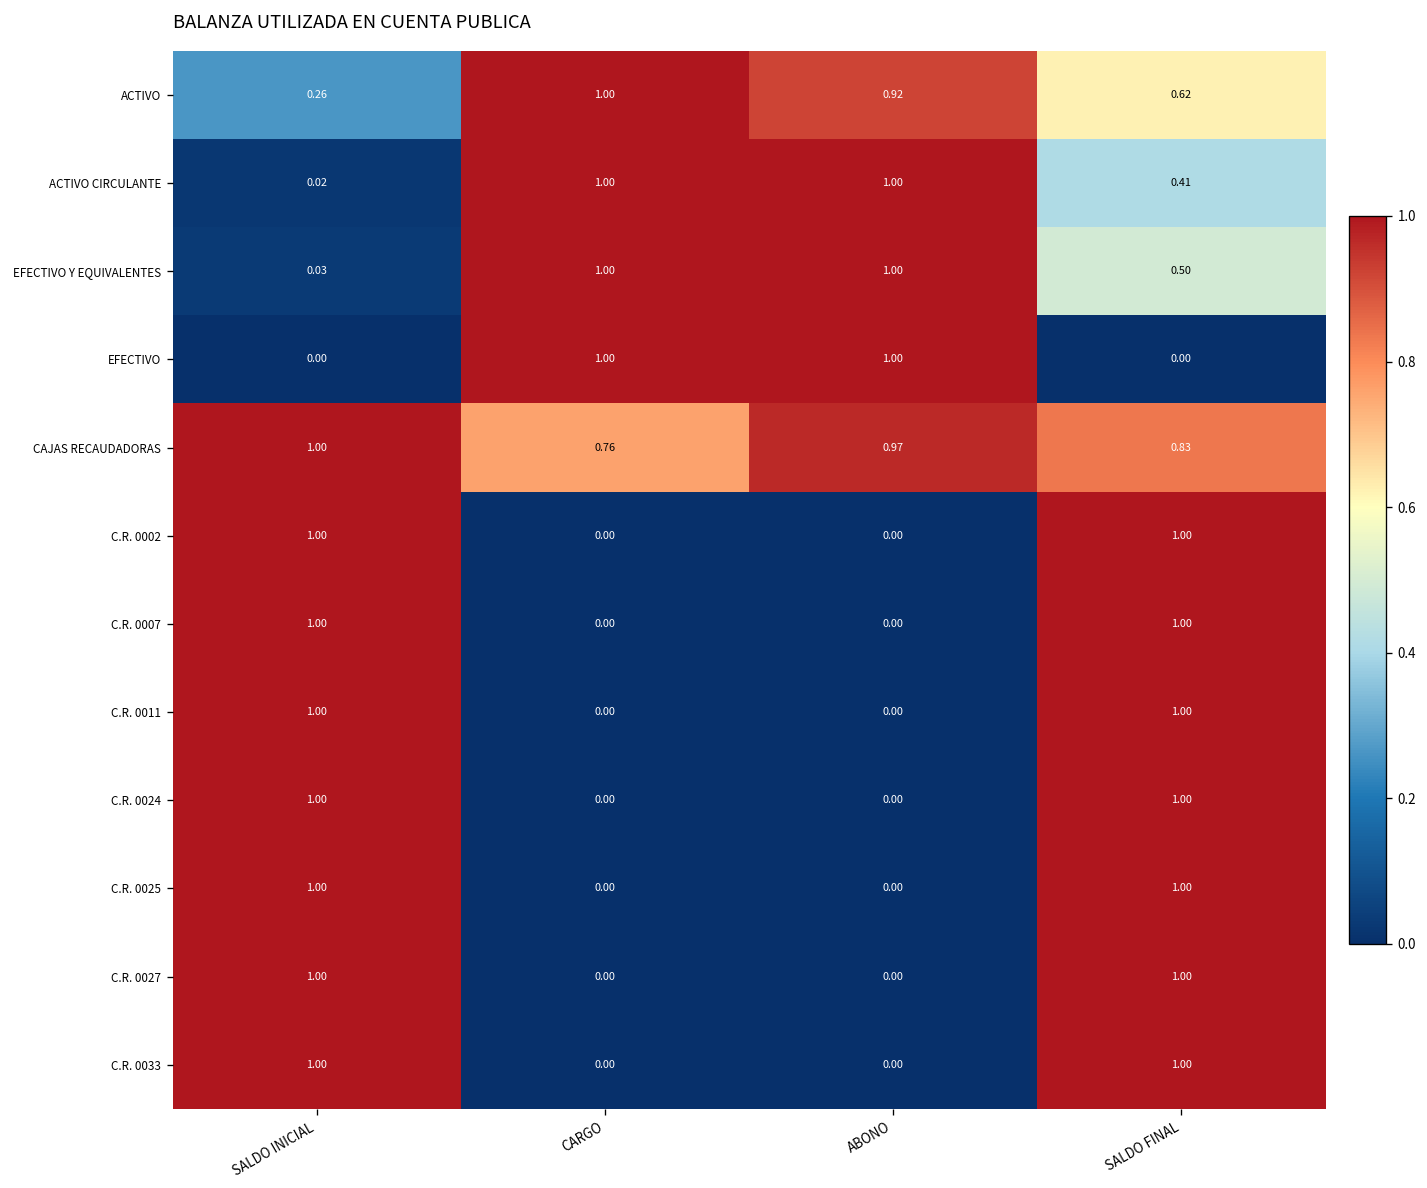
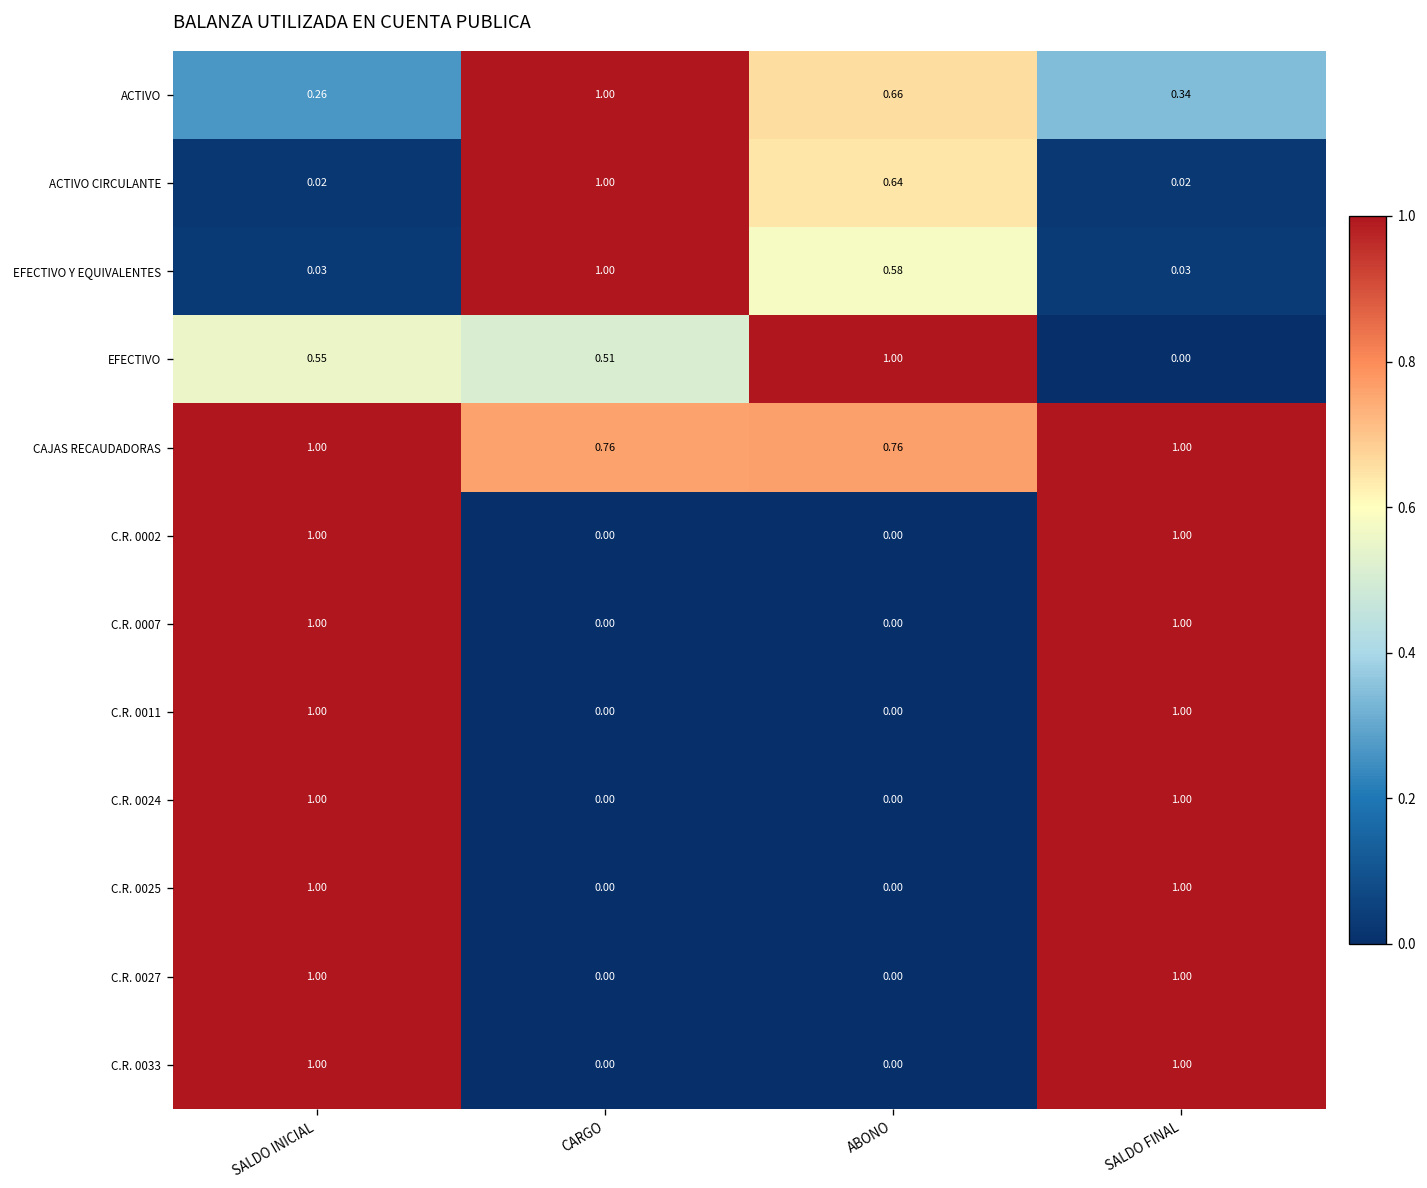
  {
    "ACTIVO": {
      "SALDO INICIAL": 0.26,
      "CARGO": 1.00,
-     "ABONO": 0.92,
-     "SALDO FINAL": 0.62
+     "ABONO": 0.66,
+     "SALDO FINAL": 0.34
    },
    "ACTIVO CIRCULANTE": {
      "SALDO INICIAL": 0.02,
      "CARGO": 1.00,
-     "ABONO": 1.00,
-     "SALDO FINAL": 0.41
+     "ABONO": 0.64,
+     "SALDO FINAL": 0.02
    },
    "EFECTIVO Y EQUIVALENTES": {
      "SALDO INICIAL": 0.03,
      "CARGO": 1.00,
-     "ABONO": 1.00,
-     "SALDO FINAL": 0.50
+     "ABONO": 0.58,
+     "SALDO FINAL": 0.03
    },
    "EFECTIVO": {
-     "SALDO INICIAL": 0.00,
-     "CARGO": 1.00,
+     "SALDO INICIAL": 0.55,
+     "CARGO": 0.51,
      "ABONO": 1.00,
      "SALDO FINAL": 0.00
    },
    "CAJAS RECAUDADORAS": {
      "SALDO INICIAL": 1.00,
      "CARGO": 0.76,
-     "ABONO": 0.97,
-     "SALDO FINAL": 0.83
+     "ABONO": 0.76,
+     "SALDO FINAL": 1.00
    },
    "C.R. 0002": {
      "SALDO INICIAL": 1.00,
      "CARGO": 0.00,
      "ABONO": 0.00,
      "SALDO FINAL": 1.00
    },
    "C.R. 0007": {
      "SALDO INICIAL": 1.00,
      "CARGO": 0.00,
      "ABONO": 0.00,
      "SALDO FINAL": 1.00
    },
    "C.R. 0011": {
      "SALDO INICIAL": 1.00,
      "CARGO": 0.00,
      "ABONO": 0.00,
      "SALDO FINAL": 1.00
    },
    "C.R. 0024": {
      "SALDO INICIAL": 1.00,
      "CARGO": 0.00,
      "ABONO": 0.00,
      "SALDO FINAL": 1.00
    },
    "C.R. 0025": {
      "SALDO INICIAL": 1.00,
      "CARGO": 0.00,
      "ABONO": 0.00,
      "SALDO FINAL": 1.00
    },
    "C.R. 0027": {
      "SALDO INICIAL": 1.00,
      "CARGO": 0.00,
      "ABONO": 0.00,
      "SALDO FINAL": 1.00
    },
    "C.R. 0033": {
      "SALDO INICIAL": 1.00,
      "CARGO": 0.00,
      "ABONO": 0.00,
      "SALDO FINAL": 1.00
    }
  }
